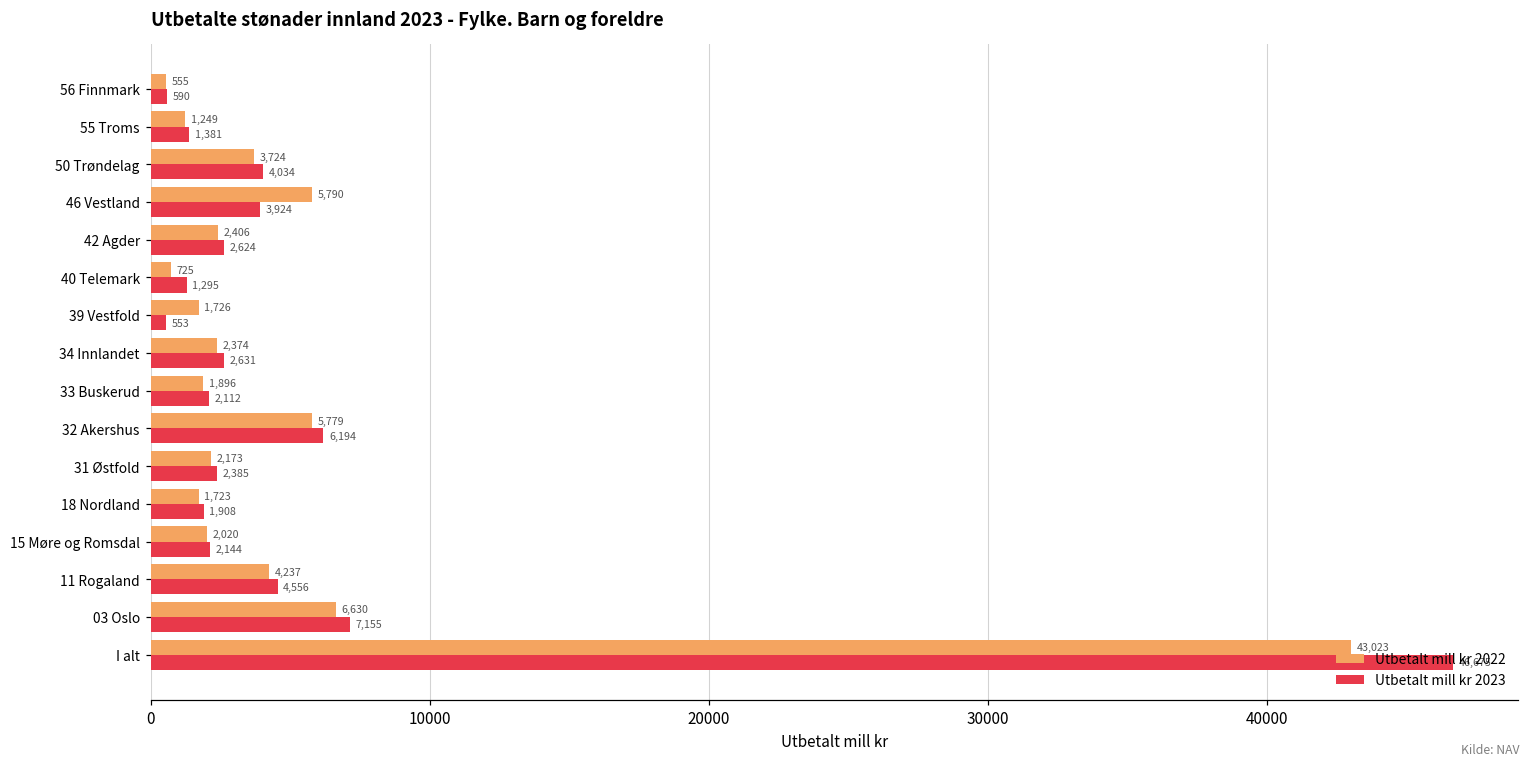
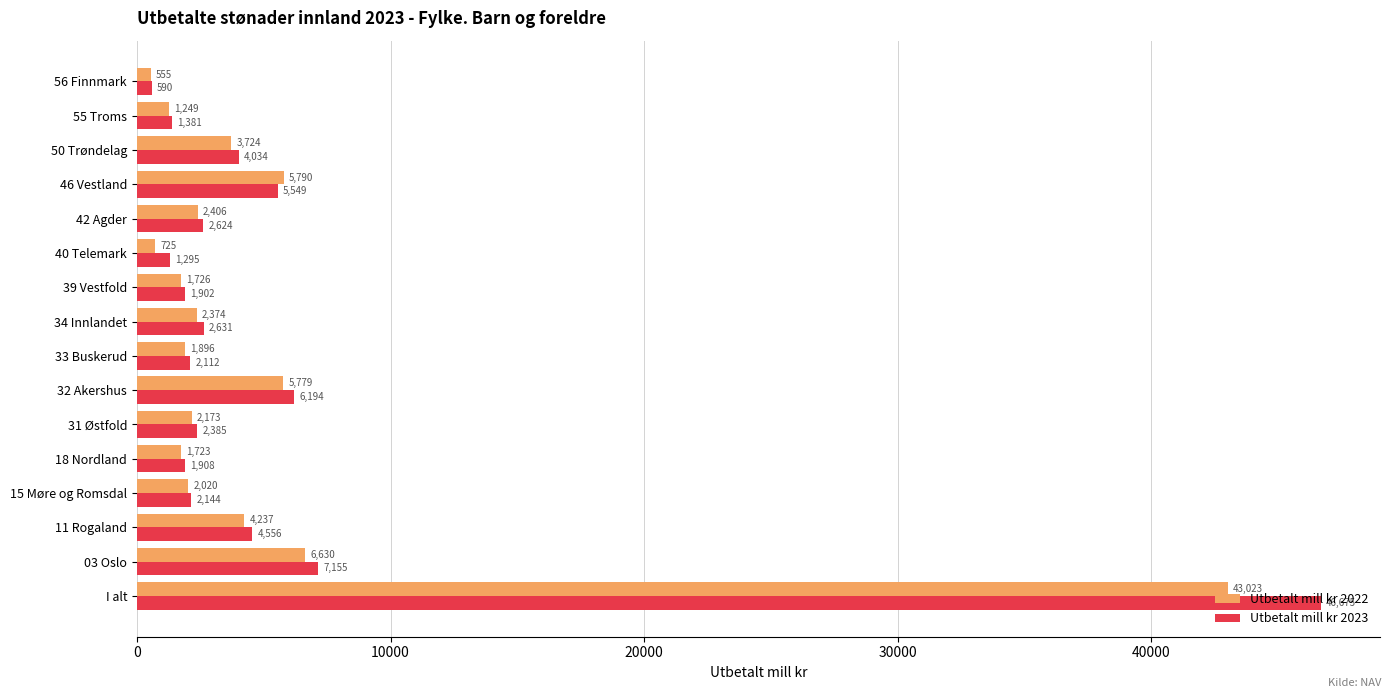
  {
    "Utbetalt mill kr 2022": {
      "56 Finnmark": "555",
      "55 Troms": "1,249",
      "50 Trøndelag": "3,724",
      "46 Vestland": "5,790",
      "42 Agder": "2,406",
      "40 Telemark": "725",
      "39 Vestfold": "1,726",
      "34 Innlandet": "2,374",
      "33 Buskerud": "1,896",
      "32 Akershus": "5,779",
      "31 Østfold": "2,173",
      "18 Nordland": "1,723",
      "15 Møre og Romsdal": "2,020",
      "11 Rogaland": "4,237",
      "03 Oslo": "6,630",
      "I alt": "43,023"
    },
    "Utbetalt mill kr 2023": {
      "56 Finnmark": "590",
      "55 Troms": "1,381",
      "50 Trøndelag": "4,034",
-     "46 Vestland": "3,924",
+     "46 Vestland": "5,549",
      "42 Agder": "2,624",
      "40 Telemark": "1,295",
-     "39 Vestfold": "553",
+     "39 Vestfold": "1,902",
      "34 Innlandet": "2,631",
      "33 Buskerud": "2,112",
      "32 Akershus": "6,194",
      "31 Østfold": "2,385",
      "18 Nordland": "1,908",
      "15 Møre og Romsdal": "2,144",
      "11 Rogaland": "4,556",
      "03 Oslo": "7,155",
      "I alt": "46,675"
    }
  }
